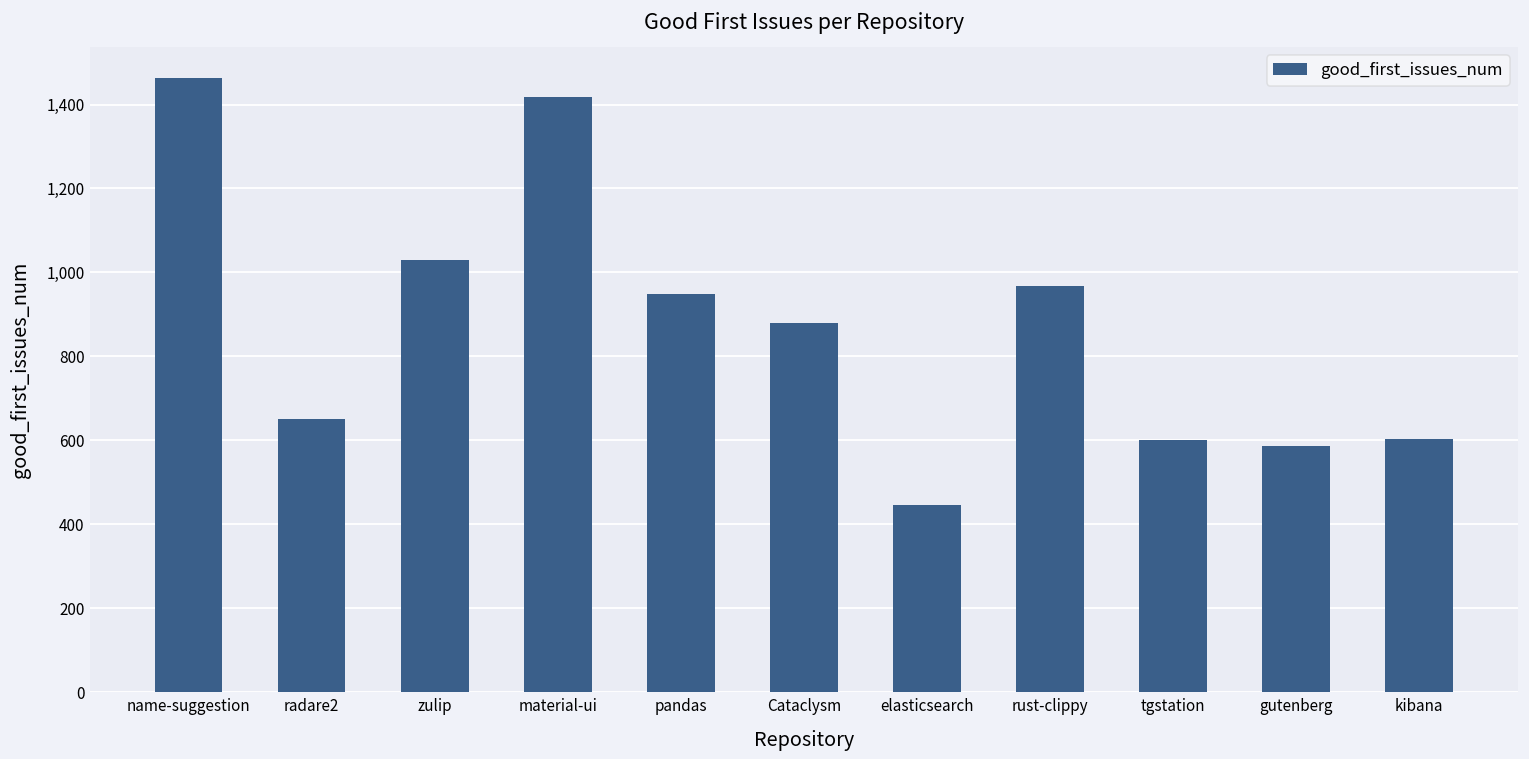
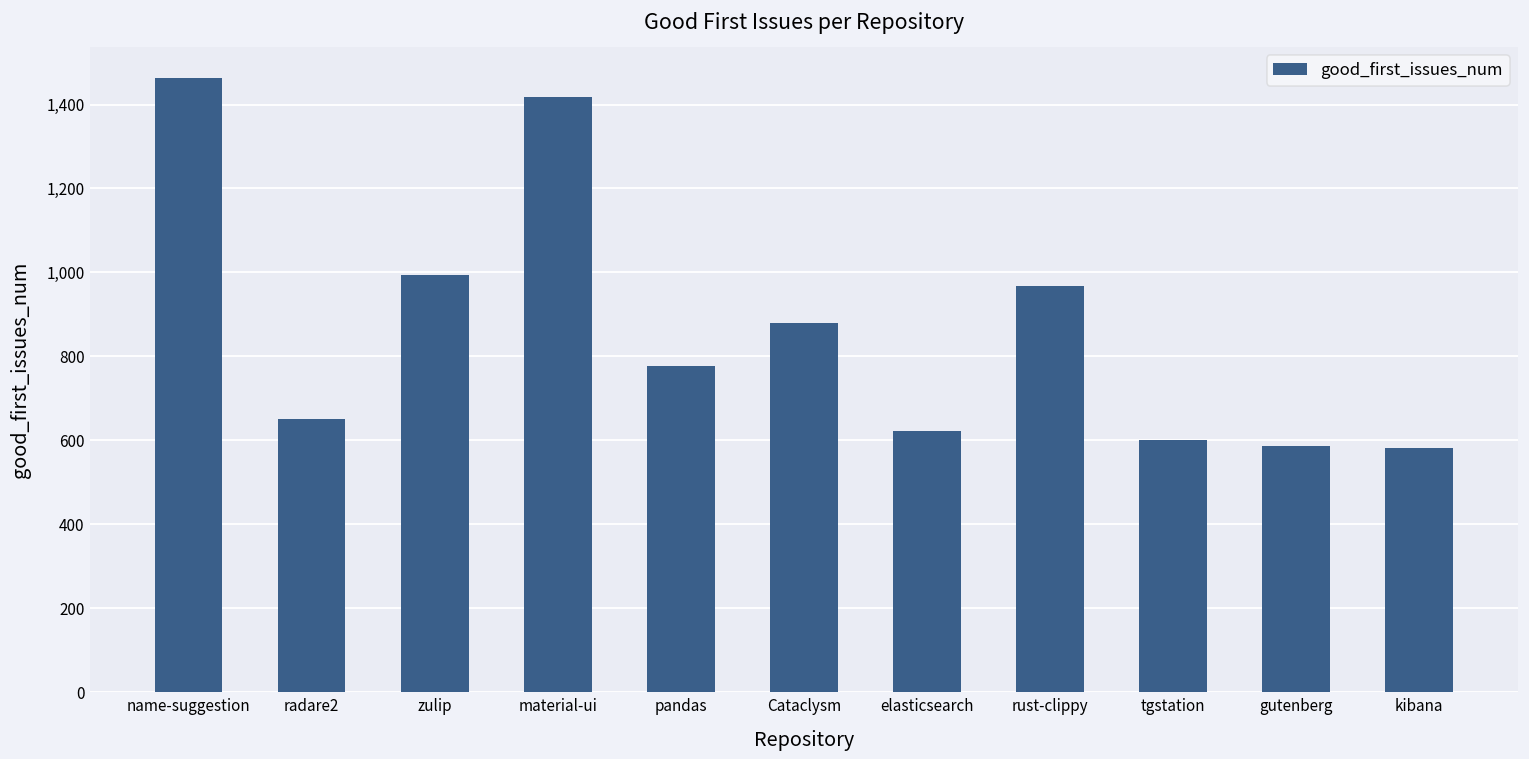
  {
    "name-suggestion": "1,460",
    "radare2": "650",
-   "zulip": "1,030",
+   "zulip": "990",
    "material-ui": "1,420",
-   "pandas": "950",
+   "pandas": "780",
    "Cataclysm": "880",
-   "elasticsearch": "450",
+   "elasticsearch": "620",
    "rust-clippy": "970",
    "tgstation": "600",
    "gutenberg": "590",
-   "kibana": "600"
+   "kibana": "580"
  }
